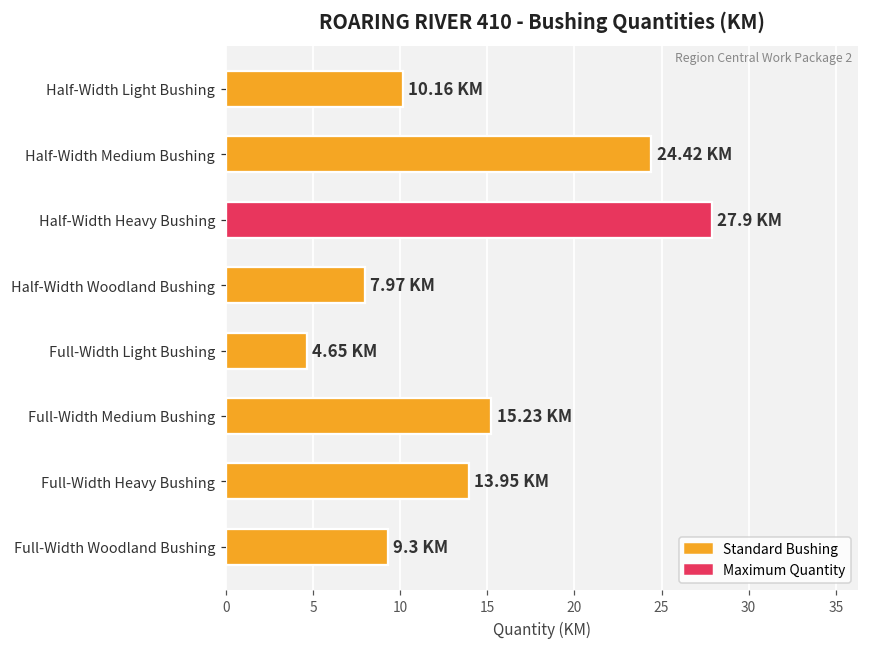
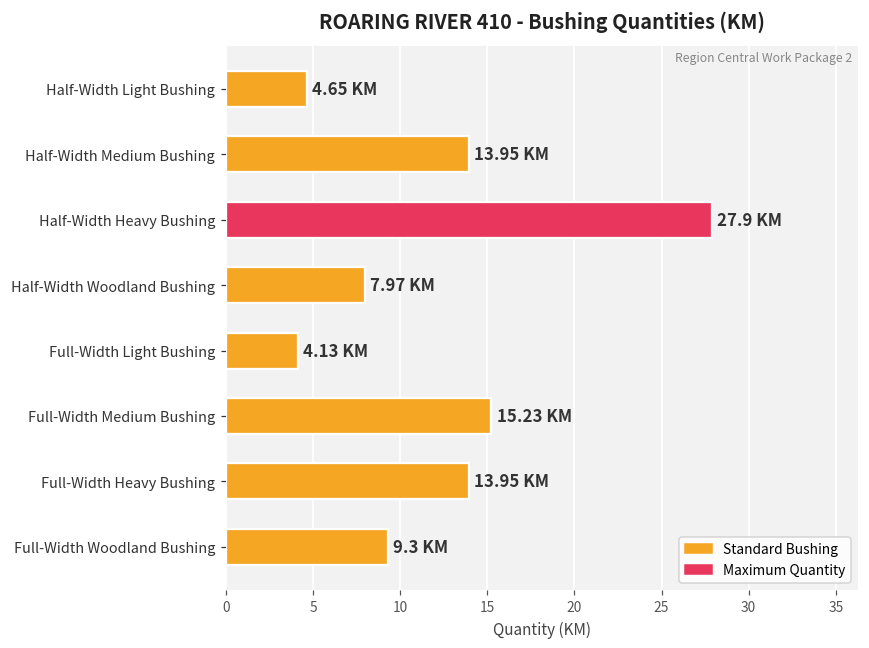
  {
-   "Half-Width Light Bushing": 10.16,
-   "Half-Width Medium Bushing": 24.42,
+   "Half-Width Light Bushing": 4.65,
+   "Half-Width Medium Bushing": 13.95,
    "Half-Width Heavy Bushing": 27.9,
    "Half-Width Woodland Bushing": 7.97,
-   "Full-Width Light Bushing": 4.65,
+   "Full-Width Light Bushing": 4.13,
    "Full-Width Medium Bushing": 15.23,
    "Full-Width Heavy Bushing": 13.95,
    "Full-Width Woodland Bushing": 9.3
  }
